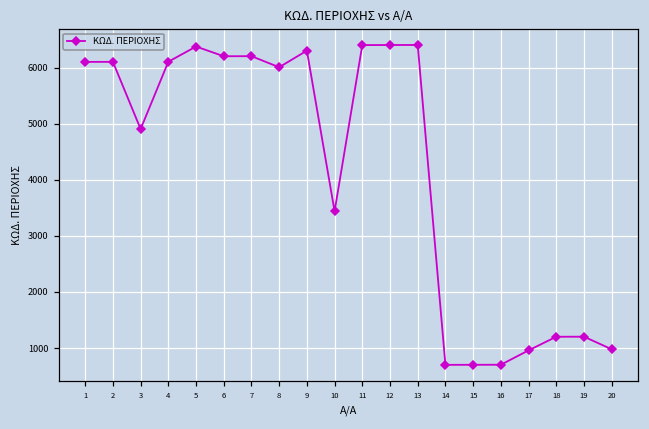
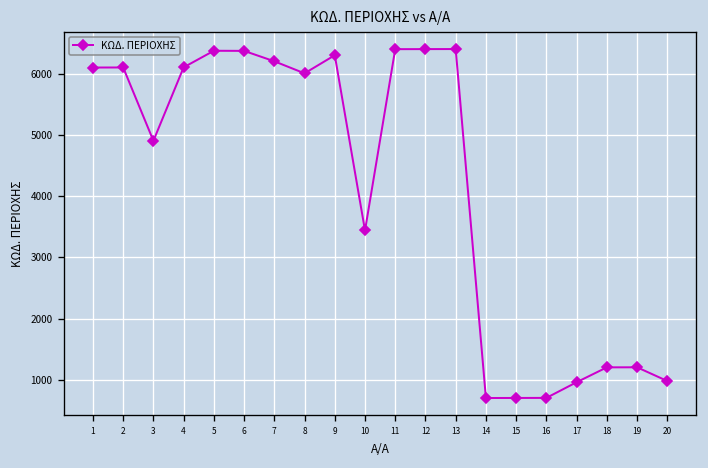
  {
    "1": 6100,
    "2": 6100,
    "3": 4900,
    "4": 6100,
    "5": 6400,
-   "6": 6200,
+   "6": 6400,
    "7": 6200,
    "8": 6000,
    "9": 6300,
    "10": 3400,
    "11": 6400,
    "12": 6400,
    "13": 6400,
    "14": 700,
    "15": 700,
    "16": 700,
    "17": 1000,
    "18": 1200,
    "19": 1200,
    "20": 1000
  }
